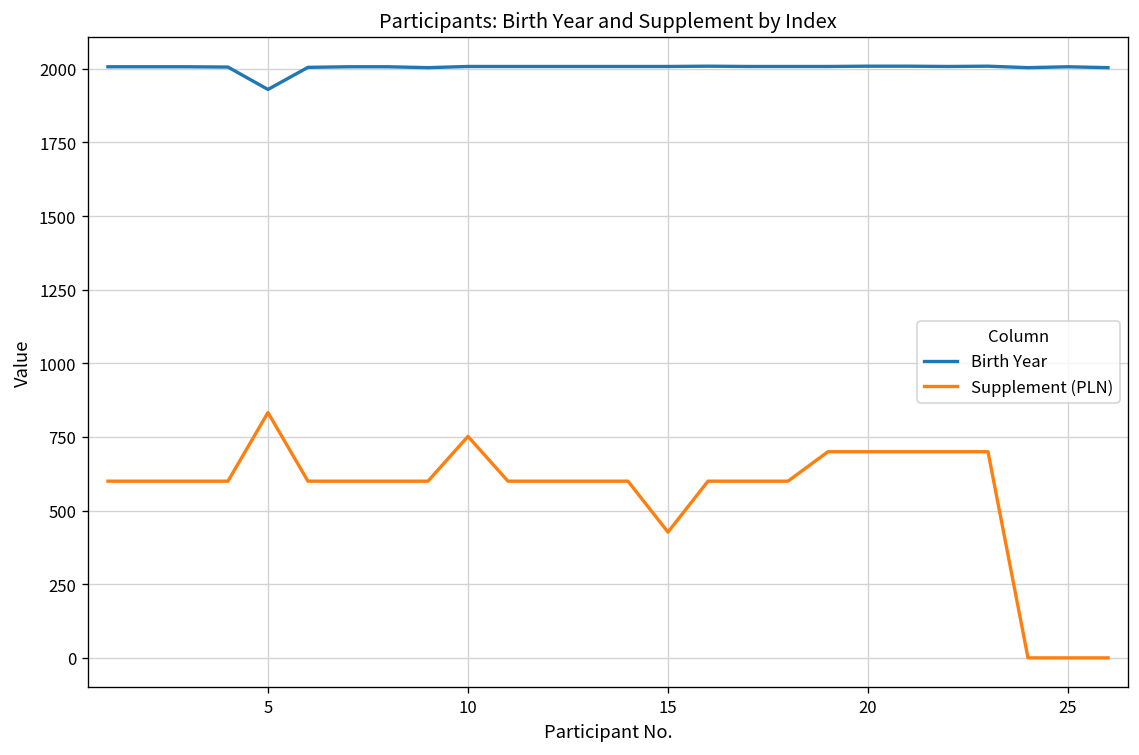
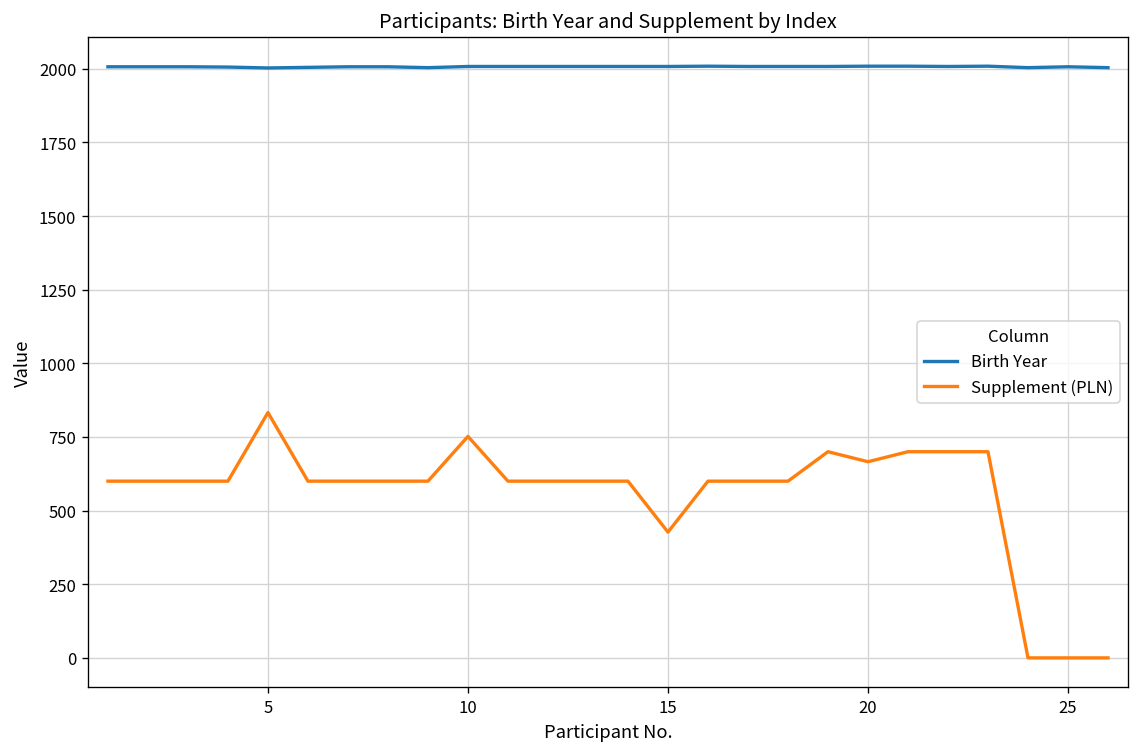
  {
    "Birth Year": {
-     "5": 1930,
+     "5": 2000,
      "10": 2010,
      "15": 2010,
      "20": 2010,
      "25": 2010
    },
    "Supplement (PLN)": {
      "5": 830,
      "10": 750,
      "15": 430,
-     "20": 700,
+     "20": 670,
      "25": 0
    }
  }
